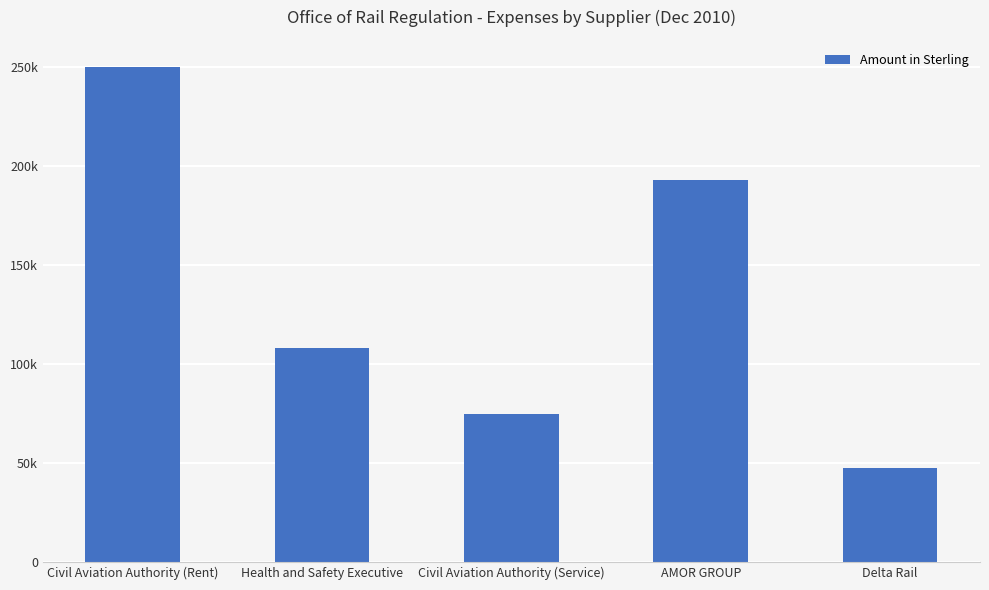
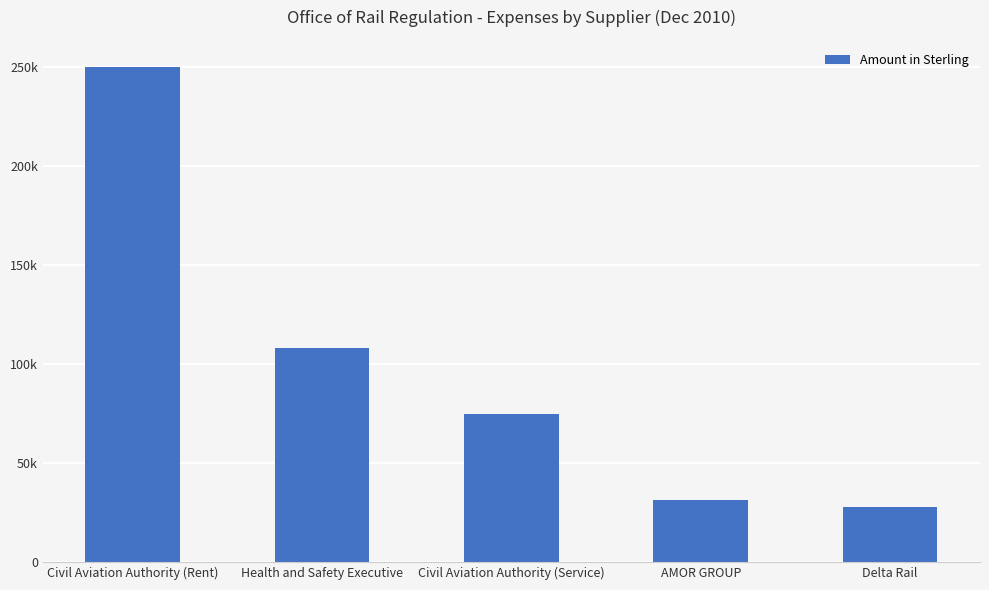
  {
    "Civil Aviation Authority (Rent)": 250000,
    "Health and Safety Executive": 108000,
    "Civil Aviation Authority (Service)": 75000,
-   "AMOR GROUP": 193000,
-   "Delta Rail": 47000
+   "AMOR GROUP": 31000,
+   "Delta Rail": 28000
  }
